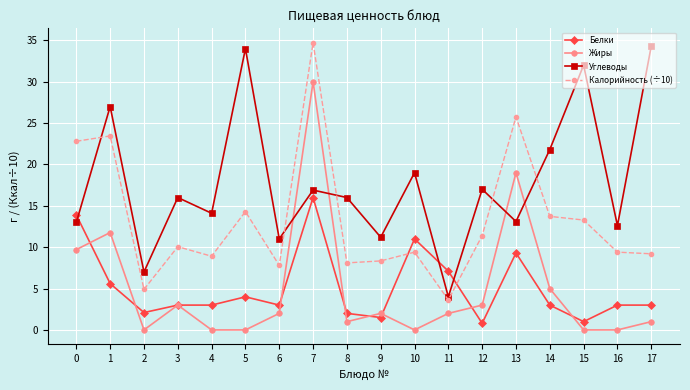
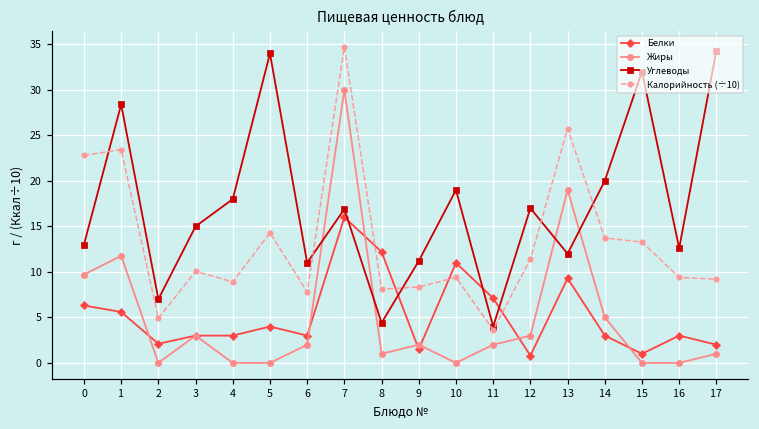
  {
    "Белки": {
-     "0": 14,
+     "0": 6,
      "1": 6,
      "2": 2,
      "4": 3,
      "5": 4,
      "6": 3,
      "7": 16,
-     "8": 2,
+     "8": 12,
      "9": 2,
      "10": 11,
      "11": 7,
      "12": 1,
      "13": 9,
      "14": 3,
      "15": 1,
      "16": 3,
-     "17": 3
+     "17": 2
    },
    "Углеводы": {
      "0": 13,
-     "1": 27,
+     "1": 28,
      "2": 7,
-     "3": 16,
-     "4": 14,
+     "3": 15,
+     "4": 18,
      "5": 34,
      "6": 11,
      "7": 17,
-     "8": 16,
+     "8": 4,
      "9": 11,
      "10": 19,
      "11": 4,
      "12": 17,
-     "13": 13,
-     "14": 22,
+     "13": 12,
+     "14": 20,
      "16": 13
    }
  }
